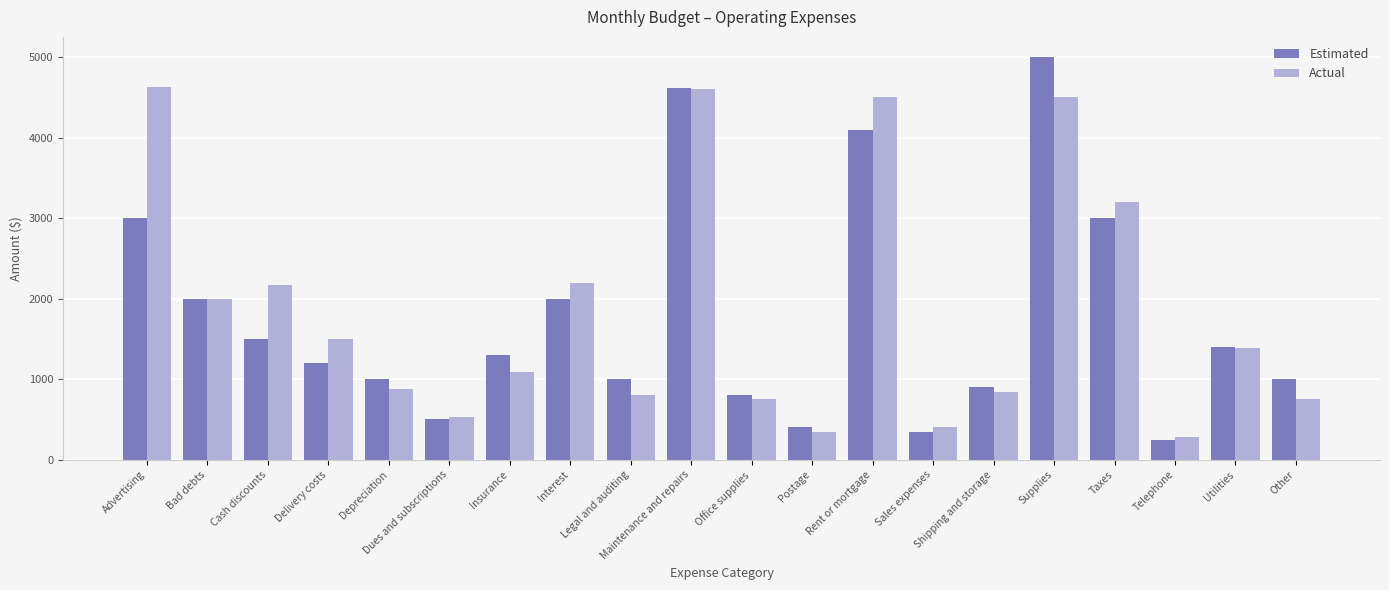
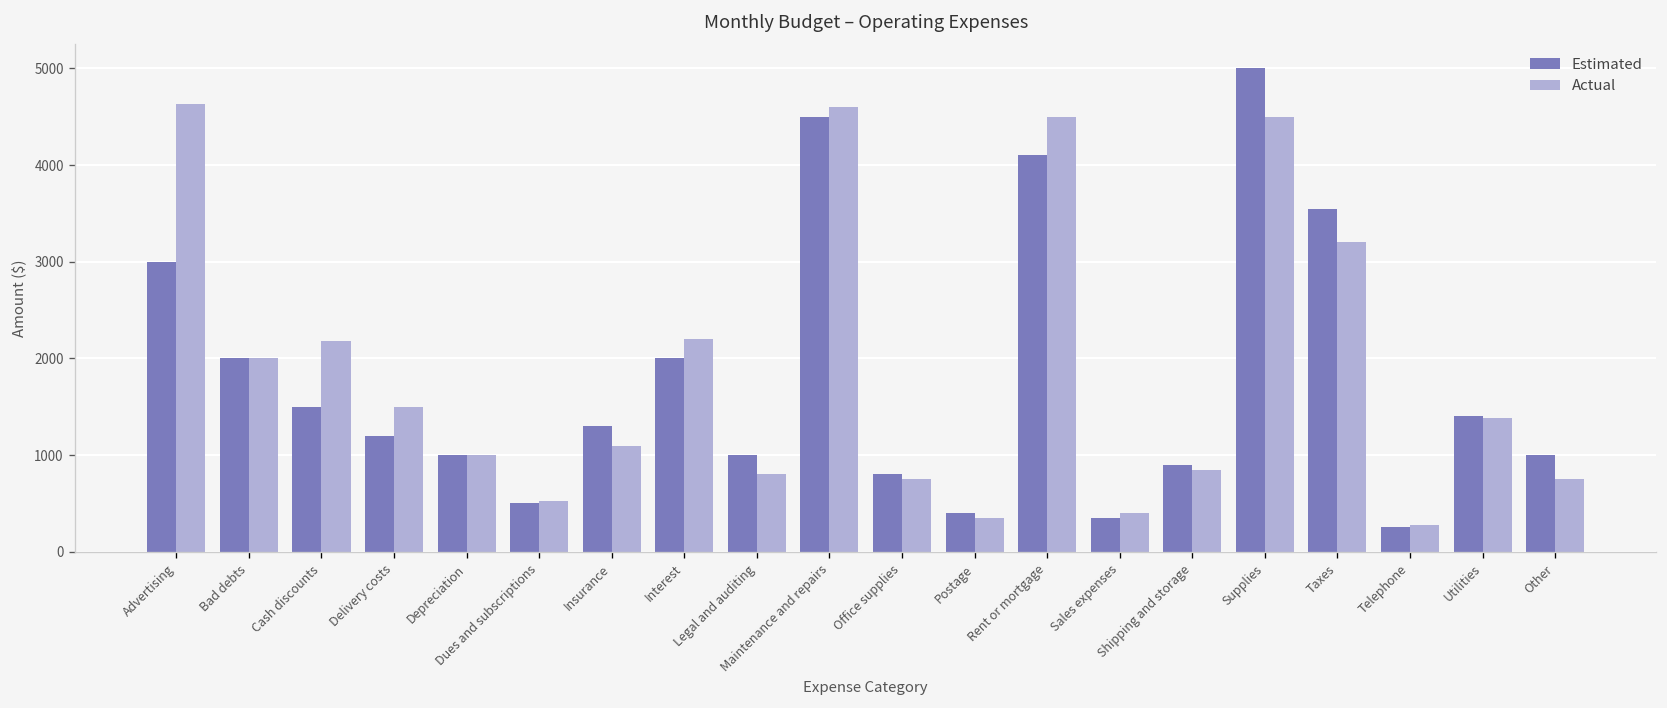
  {
    "Estimated": {
      "Advertising": 3000,
      "Bad debts": 2000,
      "Cash discounts": 1500,
      "Delivery costs": 1200,
      "Depreciation": 1000,
      "Dues and subscriptions": 500,
      "Insurance": 1300,
      "Interest": 2000,
      "Legal and auditing": 1000,
-     "Maintenance and repairs": 4600,
+     "Maintenance and repairs": 4500,
      "Office supplies": 800,
      "Postage": 400,
      "Rent or mortgage": 4100,
      "Sales expenses": 400,
      "Shipping and storage": 900,
      "Supplies": 5000,
-     "Taxes": 3000,
+     "Taxes": 3500,
      "Telephone": 300,
      "Utilities": 1400,
      "Other": 1000
    },
    "Actual": {
      "Advertising": 4600,
      "Bad debts": 2000,
      "Cash discounts": 2200,
      "Delivery costs": 1500,
-     "Depreciation": 900,
+     "Depreciation": 1000,
      "Dues and subscriptions": 500,
      "Insurance": 1100,
      "Interest": 2200,
      "Legal and auditing": 800,
      "Maintenance and repairs": 4600,
      "Office supplies": 800,
      "Postage": 400,
      "Rent or mortgage": 4500,
      "Sales expenses": 400,
      "Shipping and storage": 800,
      "Supplies": 4500,
      "Taxes": 3200,
      "Telephone": 300,
      "Utilities": 1400,
      "Other": 800
    }
  }
